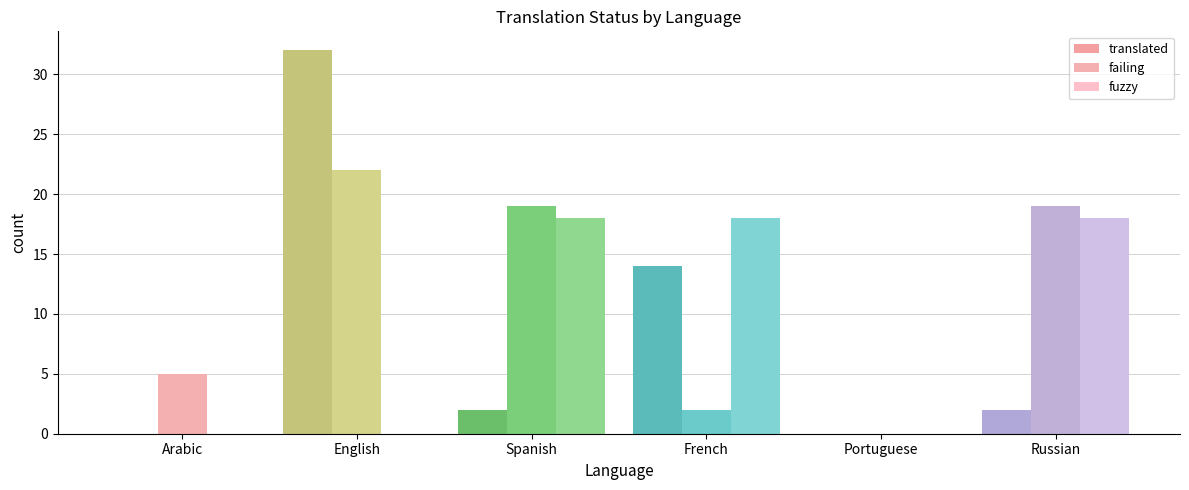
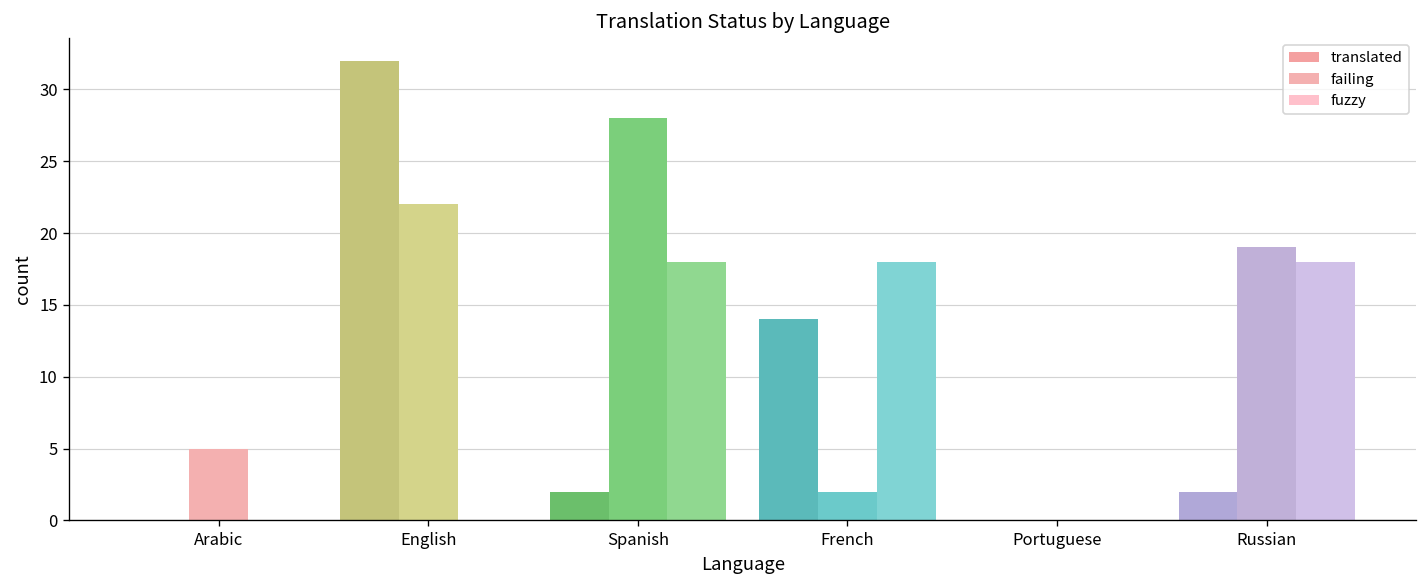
  {
    "Arabic": 5,
    "English": 22,
-   "Spanish": 19,
+   "Spanish": 28,
    "French": 2,
    "Portuguese": 0,
    "Russian": 19
  }
